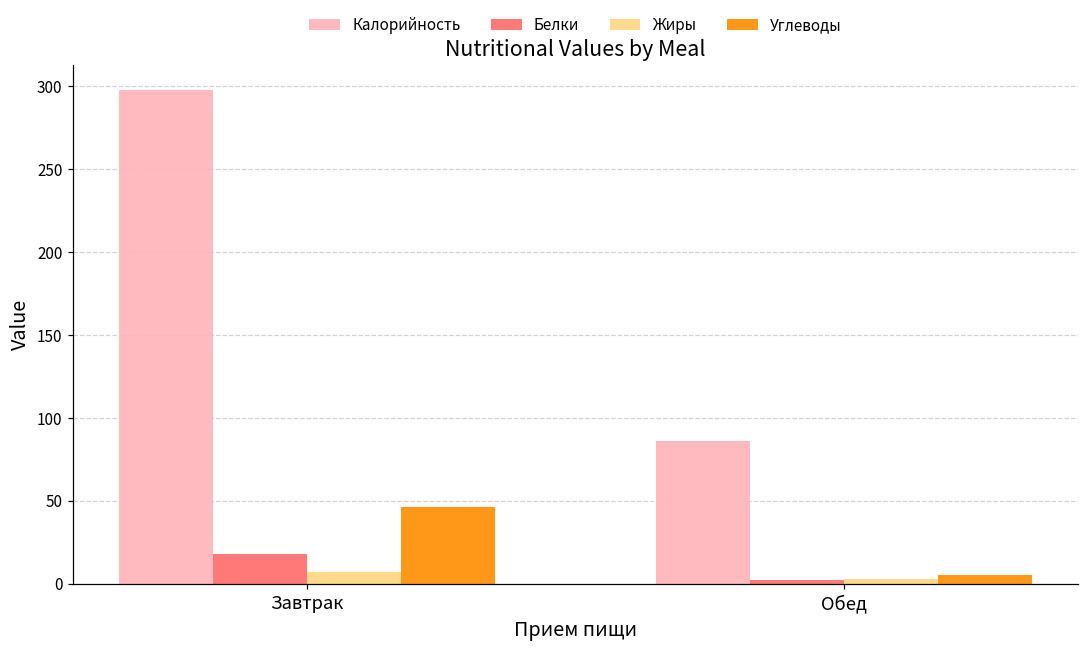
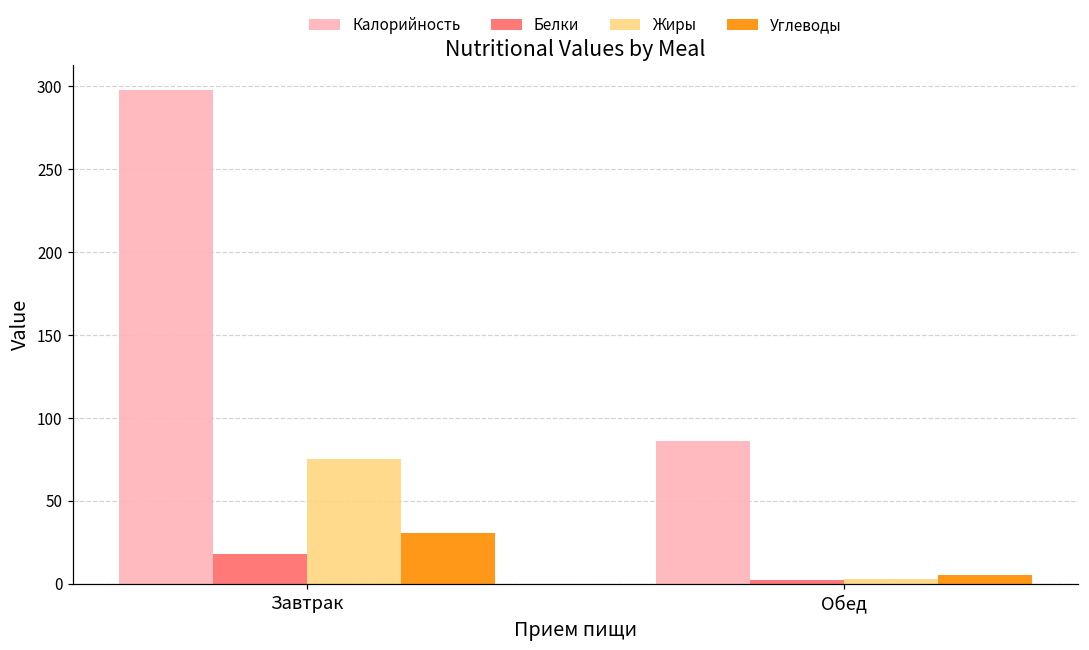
  {
    "Калорийность": {
      "Завтрак": 298,
      "Обед": 86
    },
    "Белки": {
      "Завтрак": 18,
      "Обед": 2
    },
    "Жиры": {
-     "Завтрак": 7,
+     "Завтрак": 75,
      "Обед": 3
    },
    "Углеводы": {
-     "Завтрак": 46,
+     "Завтрак": 30,
      "Обед": 5
    }
  }
